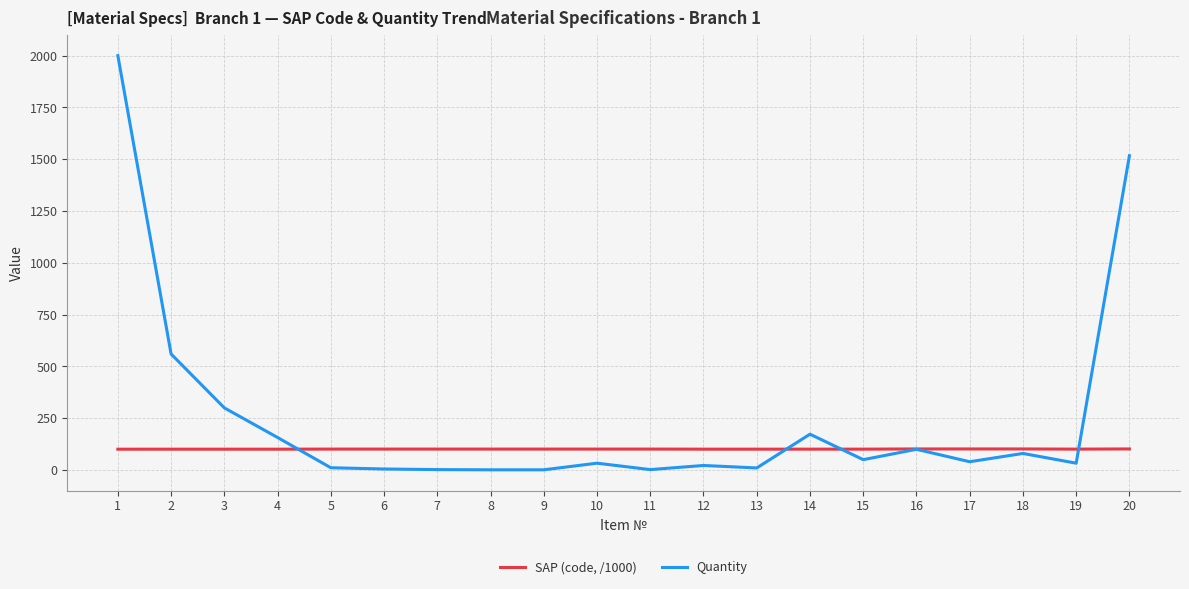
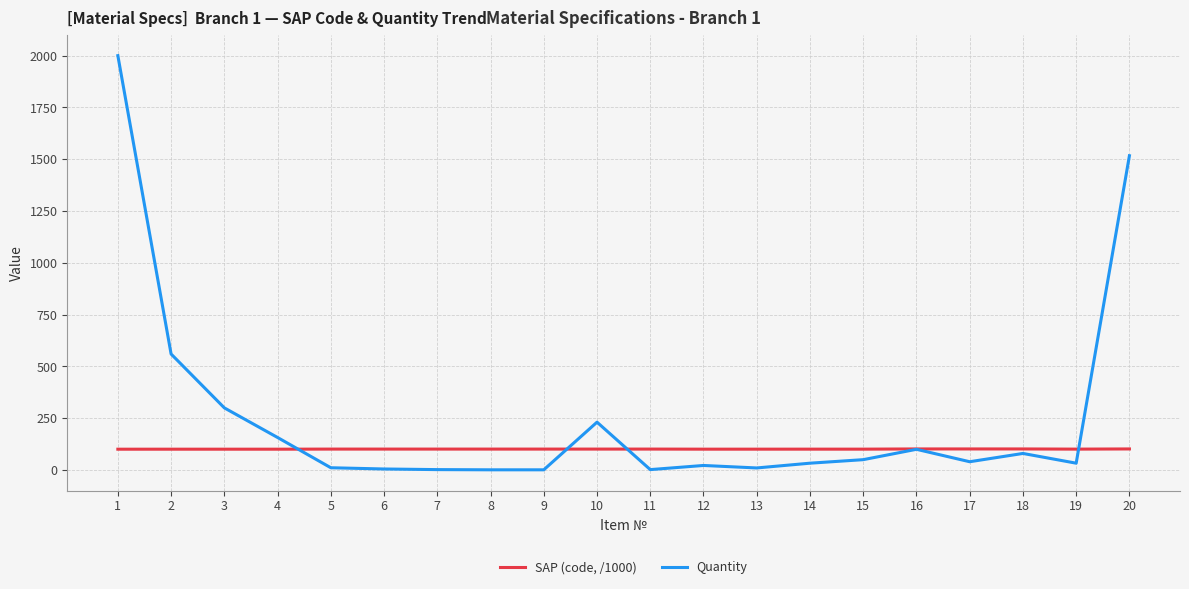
  {
    "SAP (code, /1000)": {
      "1": 100,
      "2": 100,
      "3": 100,
      "4": 100,
      "5": 100,
      "6": 100,
      "7": 100,
      "8": 100,
      "9": 100,
      "10": 100,
      "11": 100,
      "12": 100,
      "13": 100,
      "14": 100,
      "15": 100,
      "17": 100,
      "18": 100,
      "19": 100,
      "20": 100
    },
    "Quantity": {
      "1": 2000,
      "2": 560,
      "3": 300,
      "4": 160,
      "5": 10,
      "6": 10,
      "7": 0,
      "8": 0,
      "9": 0,
-     "10": 30,
+     "10": 230,
      "11": 0,
      "12": 20,
      "13": 10,
-     "14": 170,
+     "14": 30,
      "15": 50,
      "17": 40,
      "18": 80,
      "19": 30,
      "20": 1520
    }
  }
